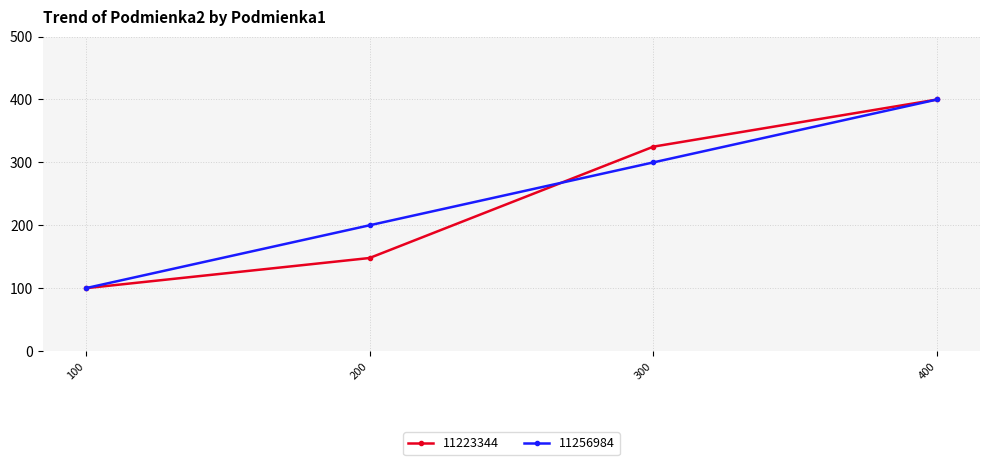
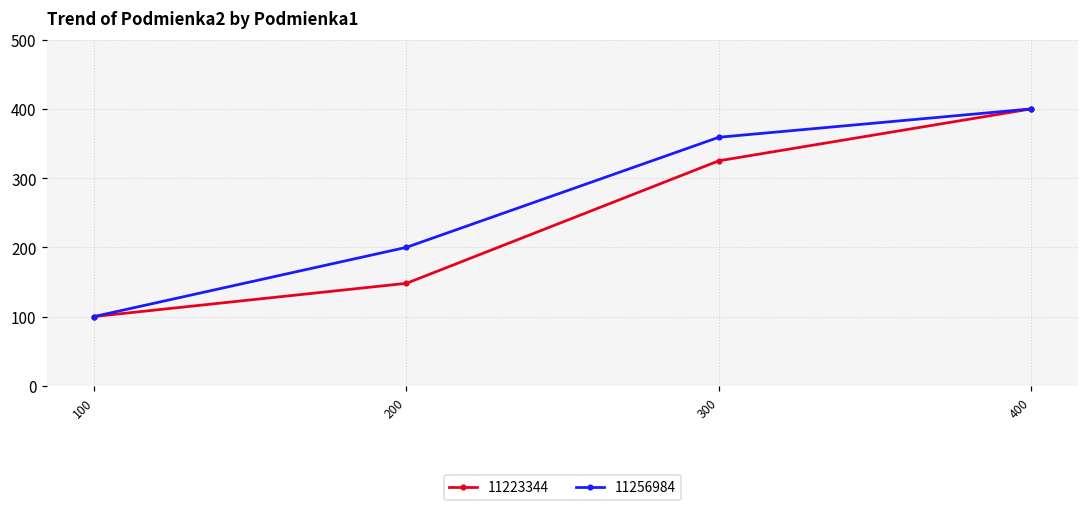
  {
    "11223344": {
      "200": 150,
      "300": 330
    },
    "11256984": {
      "200": 200,
-     "300": 300
+     "300": 360
    }
  }
